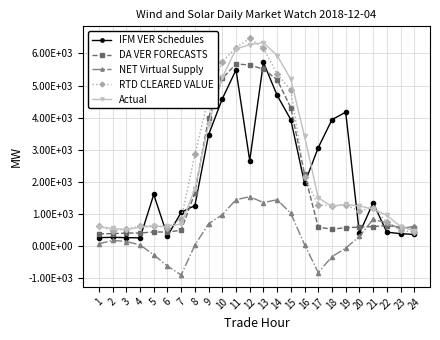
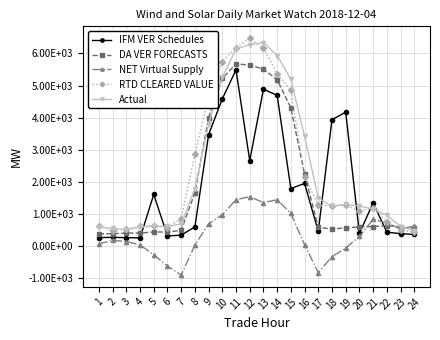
  {
    "IFM VER Schedules": {
      "1": 300,
      "2": 300,
      "3": 300,
      "4": 300,
      "5": 1600,
      "6": 300,
-     "7": 1000,
-     "8": 1300,
+     "7": 300,
+     "8": 600,
      "9": 3500,
      "10": 4600,
      "11": 5500,
      "12": 2700,
-     "13": 5700,
+     "13": 4900,
      "14": 4700,
-     "15": 3900,
+     "15": 1800,
      "16": 1900,
-     "17": 3100,
+     "17": 500,
      "18": 3900,
      "19": 4200,
      "20": 400,
      "21": 1300,
      "22": 400,
      "23": 400
    }
  }
